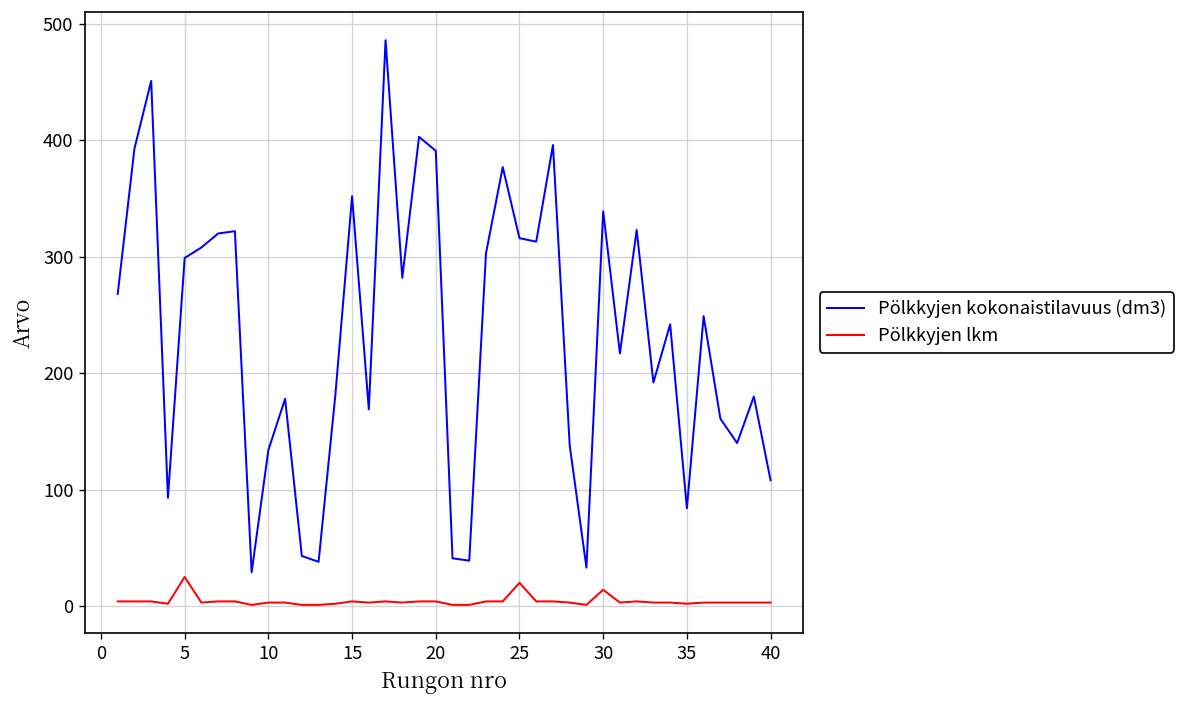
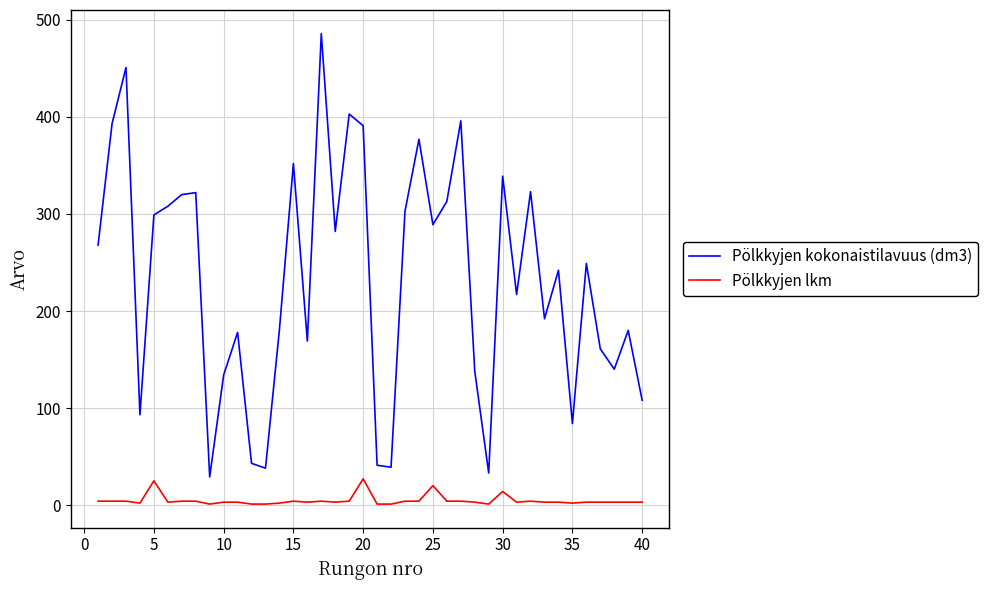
  {
    "Pölkkyjen kokonaistilavuus (dm3)": {
      "5": 300,
      "10": 130,
      "15": 350,
      "20": 390,
-     "25": 320,
+     "25": 290,
      "30": 340,
      "35": 80,
      "40": 110
    },
    "Pölkkyjen lkm": {
      "5": 30,
      "10": 0,
      "15": 0,
-     "20": 0,
+     "20": 30,
      "25": 20,
      "30": 10,
      "35": 0,
      "40": 0
    }
  }
